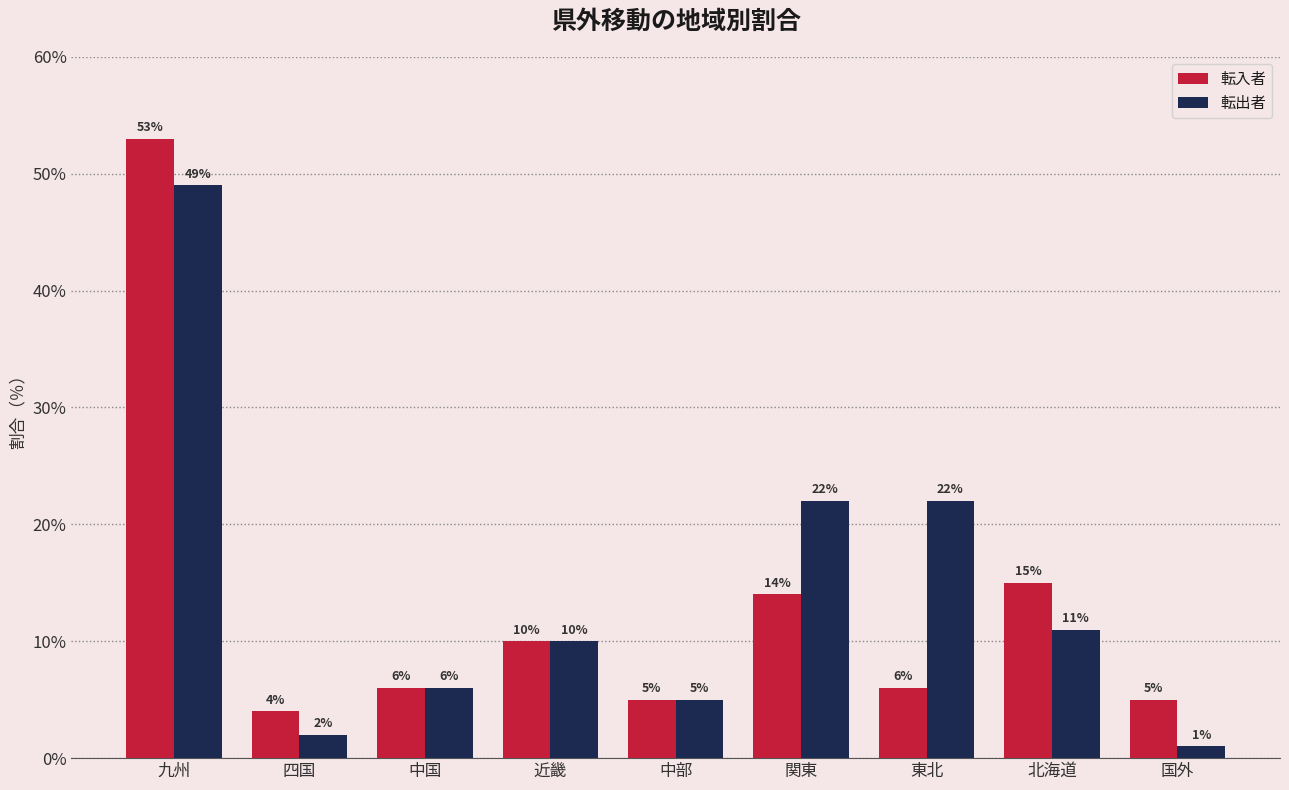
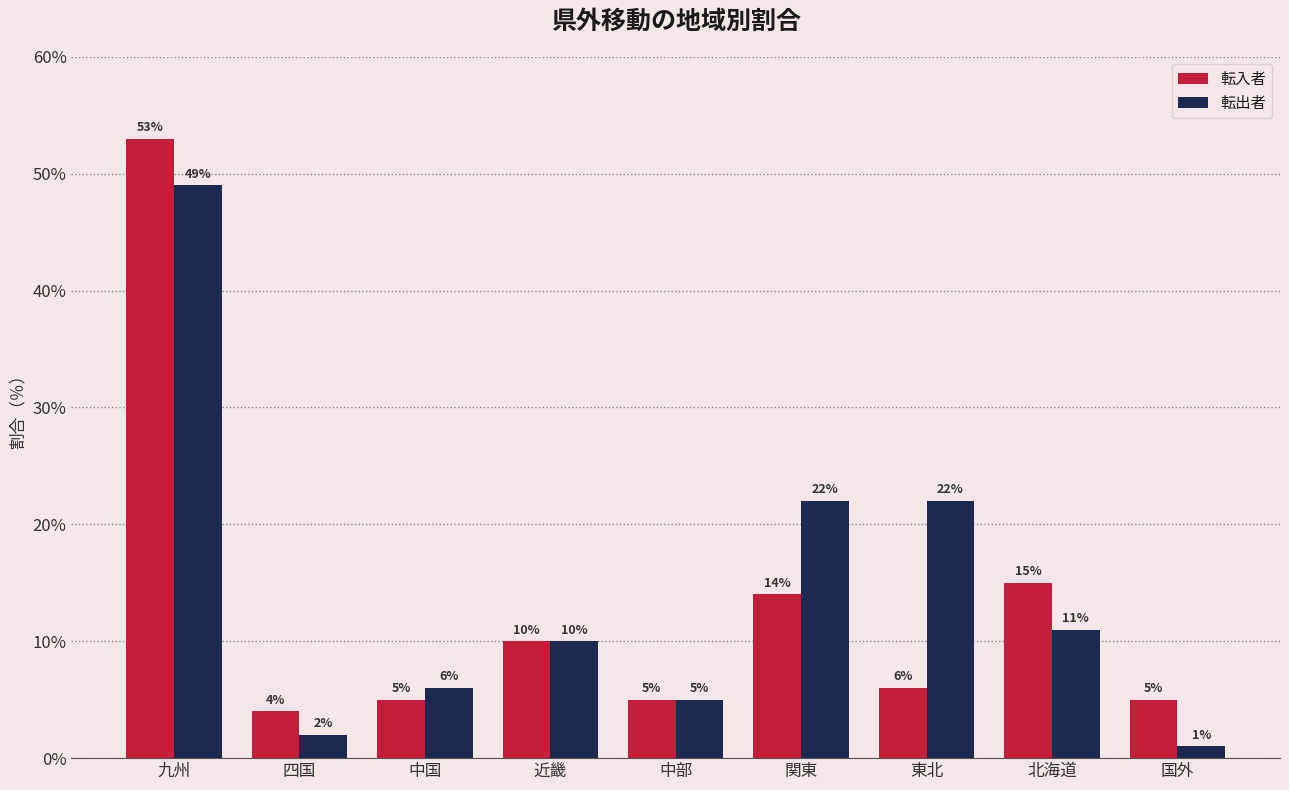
  {
    "転入者": {
      "九州": "53%",
      "四国": "4%",
-     "中国": "6%",
+     "中国": "5%",
      "近畿": "10%",
      "中部": "5%",
      "関東": "14%",
      "東北": "6%",
      "北海道": "15%",
      "国外": "5%"
    },
    "転出者": {
      "九州": "49%",
      "四国": "2%",
      "中国": "6%",
      "近畿": "10%",
      "中部": "5%",
      "関東": "22%",
      "東北": "22%",
      "北海道": "11%",
      "国外": "1%"
    }
  }
